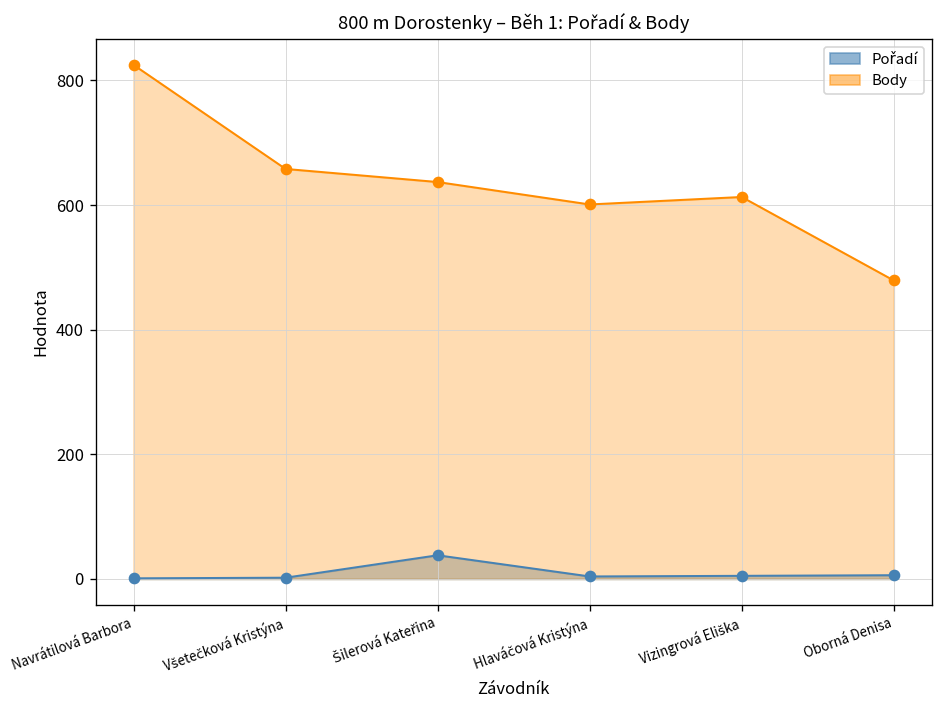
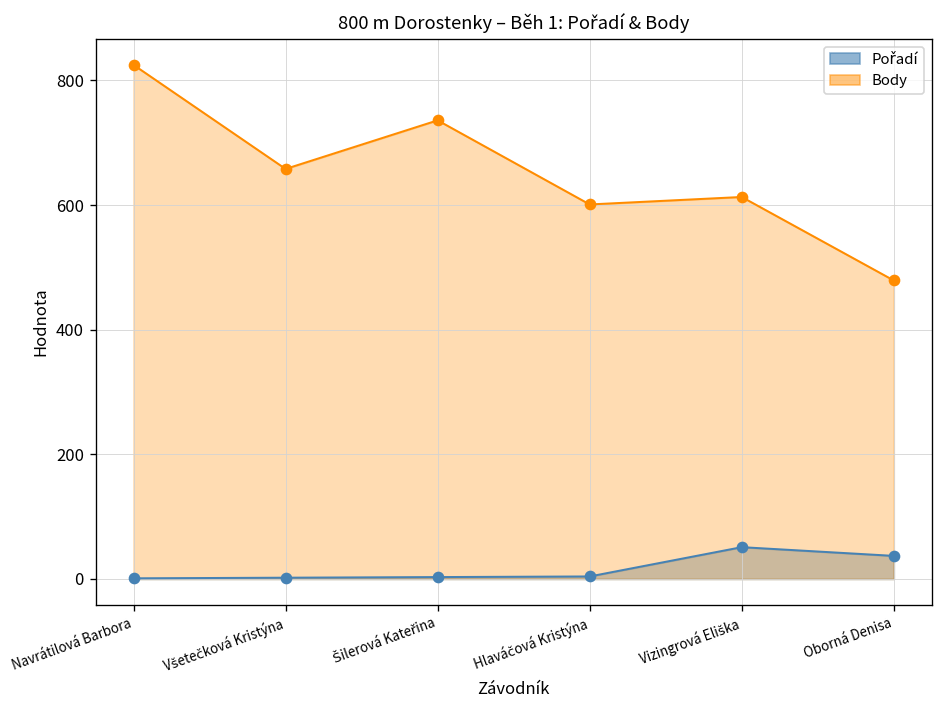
  {
    "Pořadí": {
      "Navrátilová Barbora": 0,
      "Všetečková Kristýna": 0,
-     "Šilerová Kateřina": 40,
+     "Šilerová Kateřina": 0,
      "Hlaváčová Kristýna": 0,
-     "Vizingrová Eliška": 10,
-     "Oborná Denisa": 10
+     "Vizingrová Eliška": 50,
+     "Oborná Denisa": 40
    },
    "Body": {
      "Navrátilová Barbora": 830,
      "Všetečková Kristýna": 660,
-     "Šilerová Kateřina": 640,
+     "Šilerová Kateřina": 740,
      "Hlaváčová Kristýna": 600,
      "Vizingrová Eliška": 610,
      "Oborná Denisa": 480
    }
  }
